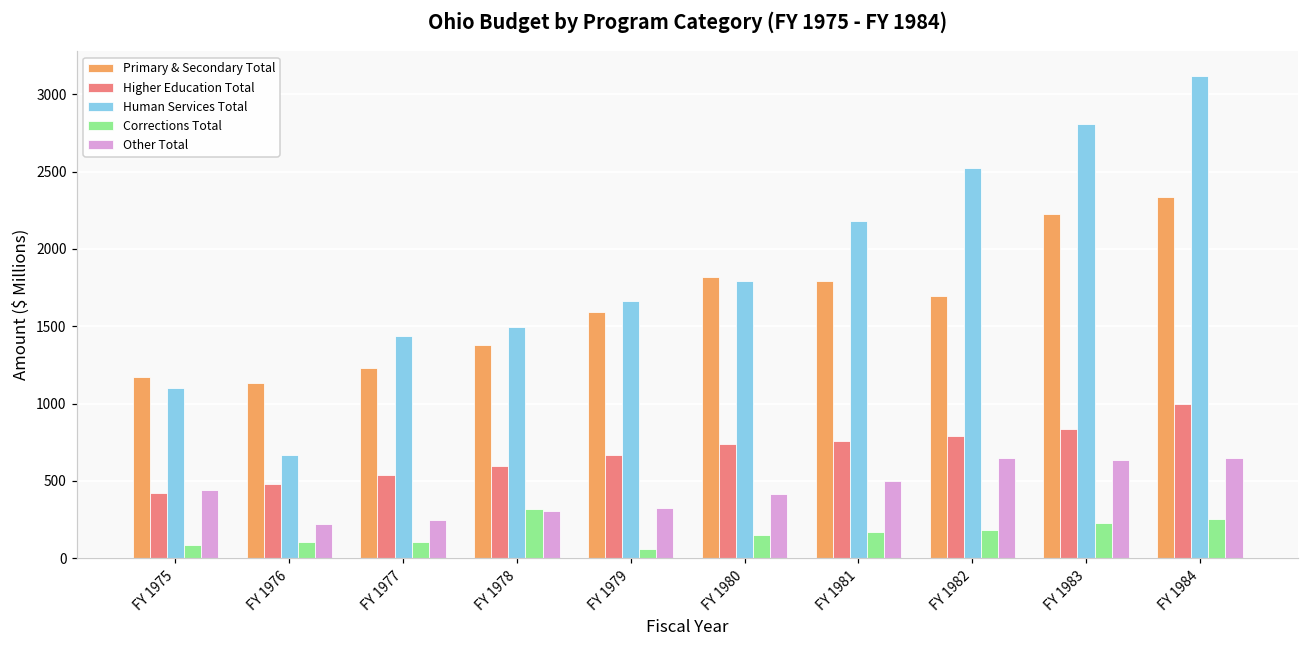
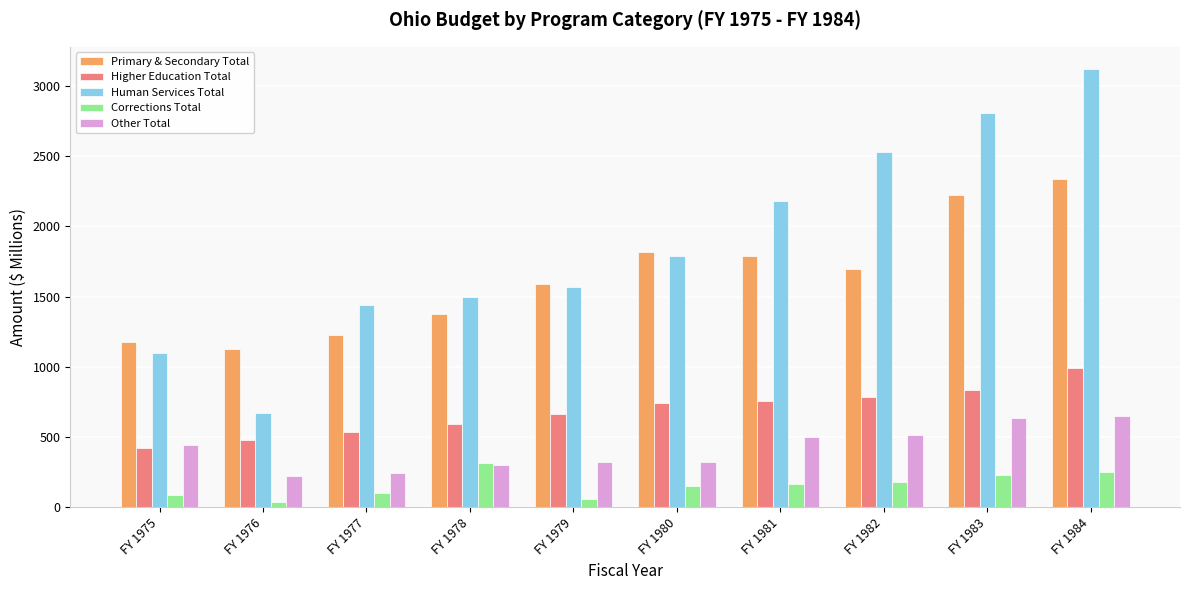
  {
    "Human Services Total": {
      "FY 1975": 1100,
      "FY 1976": 670,
      "FY 1977": 1440,
      "FY 1978": 1500,
-     "FY 1979": 1660,
+     "FY 1979": 1560,
      "FY 1980": 1790,
      "FY 1981": 2180,
      "FY 1982": 2530,
      "FY 1983": 2810,
      "FY 1984": 3120
    },
    "Corrections Total": {
      "FY 1975": 90,
-     "FY 1976": 100,
+     "FY 1976": 40,
      "FY 1977": 100,
      "FY 1978": 310,
      "FY 1979": 60,
      "FY 1980": 150,
      "FY 1981": 170,
      "FY 1982": 180,
      "FY 1983": 230,
      "FY 1984": 250
    },
    "Other Total": {
      "FY 1975": 440,
      "FY 1976": 220,
      "FY 1977": 240,
      "FY 1978": 300,
      "FY 1979": 320,
-     "FY 1980": 410,
+     "FY 1980": 320,
      "FY 1981": 500,
-     "FY 1982": 650,
+     "FY 1982": 510,
      "FY 1983": 630,
      "FY 1984": 650
    }
  }
